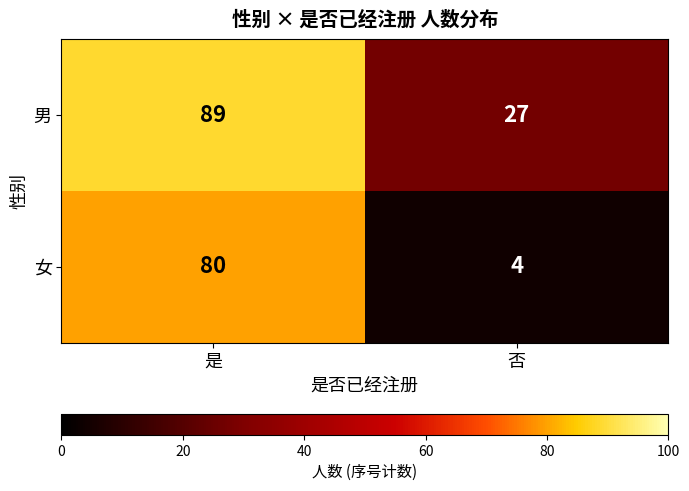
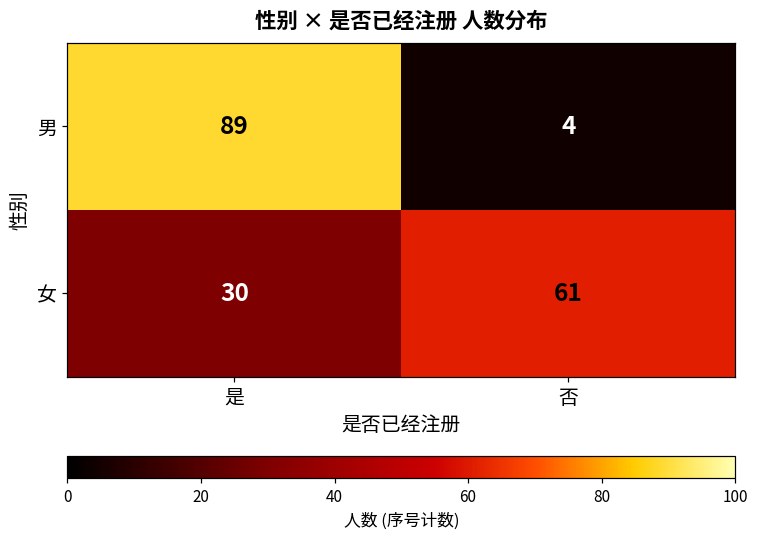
  {
    "男": {
      "是": 89,
-     "否": 27
+     "否": 4
    },
    "女": {
-     "是": 80,
-     "否": 4
+     "是": 30,
+     "否": 61
    }
  }
